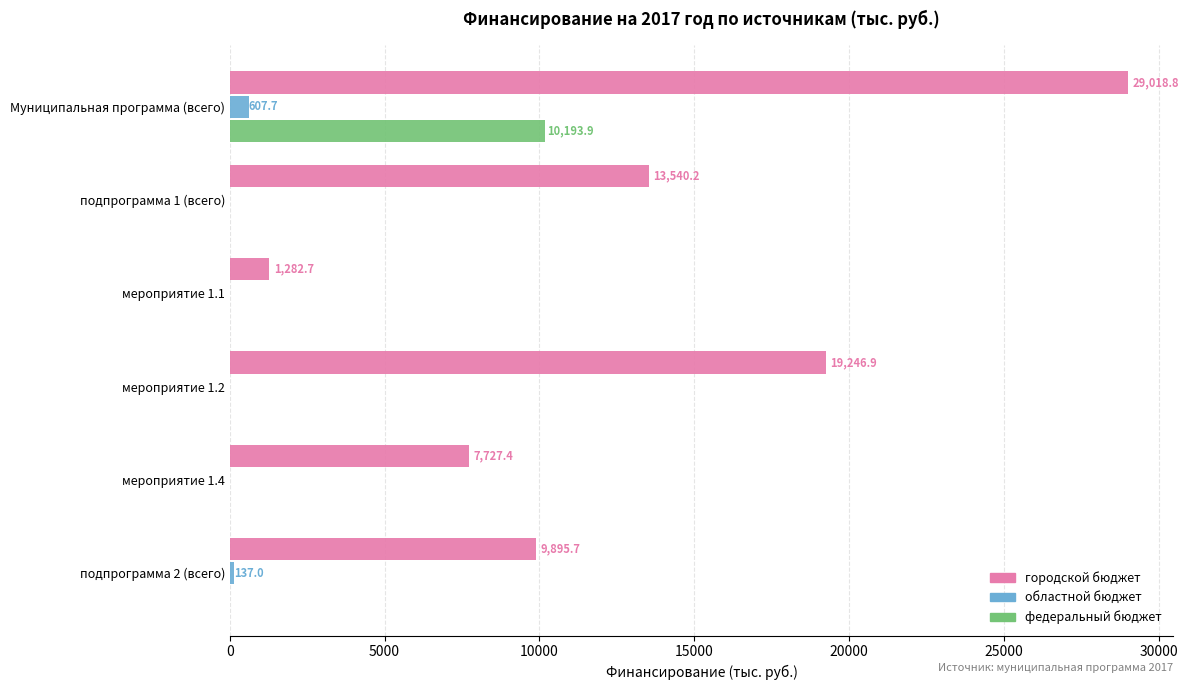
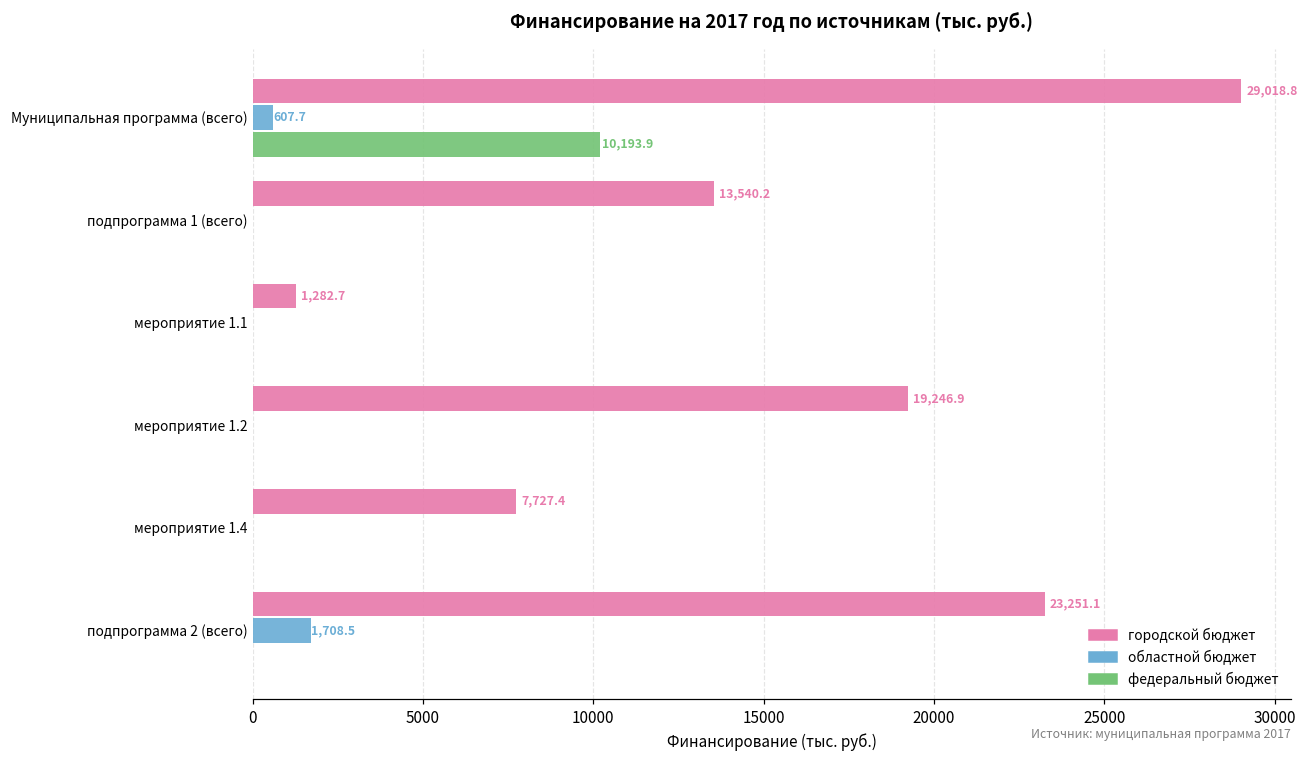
  {
    "городской бюджет": {
      "Муниципальная программа (всего)": "29,018.8",
      "подпрограмма 1 (всего)": "13,540.2",
      "мероприятие 1.1": "1,282.7",
      "мероприятие 1.2": "19,246.9",
      "мероприятие 1.4": "7,727.4",
-     "подпрограмма 2 (всего)": "9,895.7"
+     "подпрограмма 2 (всего)": "23,251.1"
    },
    "областной бюджет": {
      "Муниципальная программа (всего)": "607.7",
-     "подпрограмма 2 (всего)": "137.0"
+     "подпрограмма 2 (всего)": "1,708.5"
    },
    "федеральный бюджет": {
      "Муниципальная программа (всего)": "10,193.9"
    }
  }
